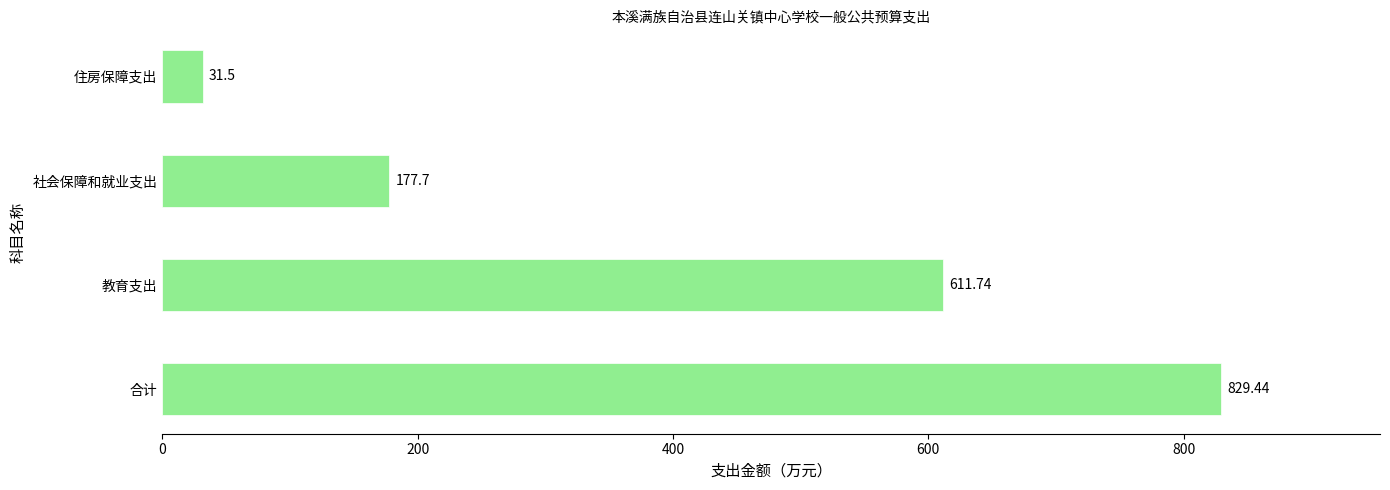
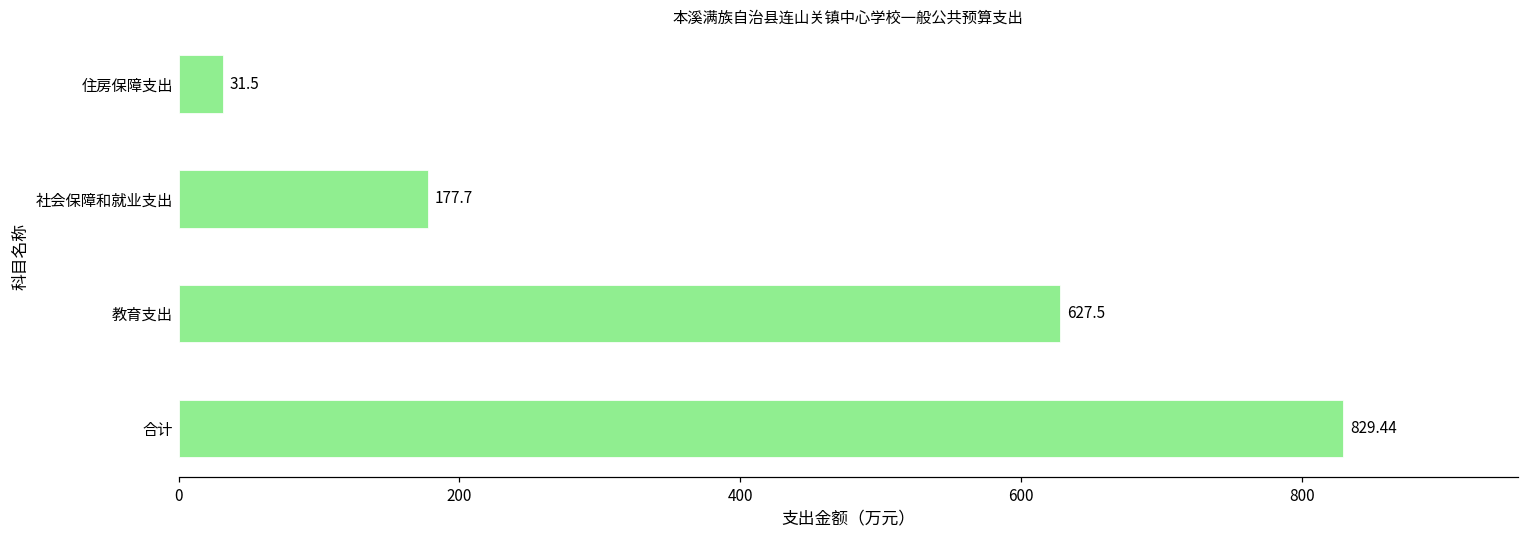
  {
    "住房保障支出": 31.5,
    "社会保障和就业支出": 177.7,
-   "教育支出": 611.74,
+   "教育支出": 627.5,
    "合计": 829.44
  }
